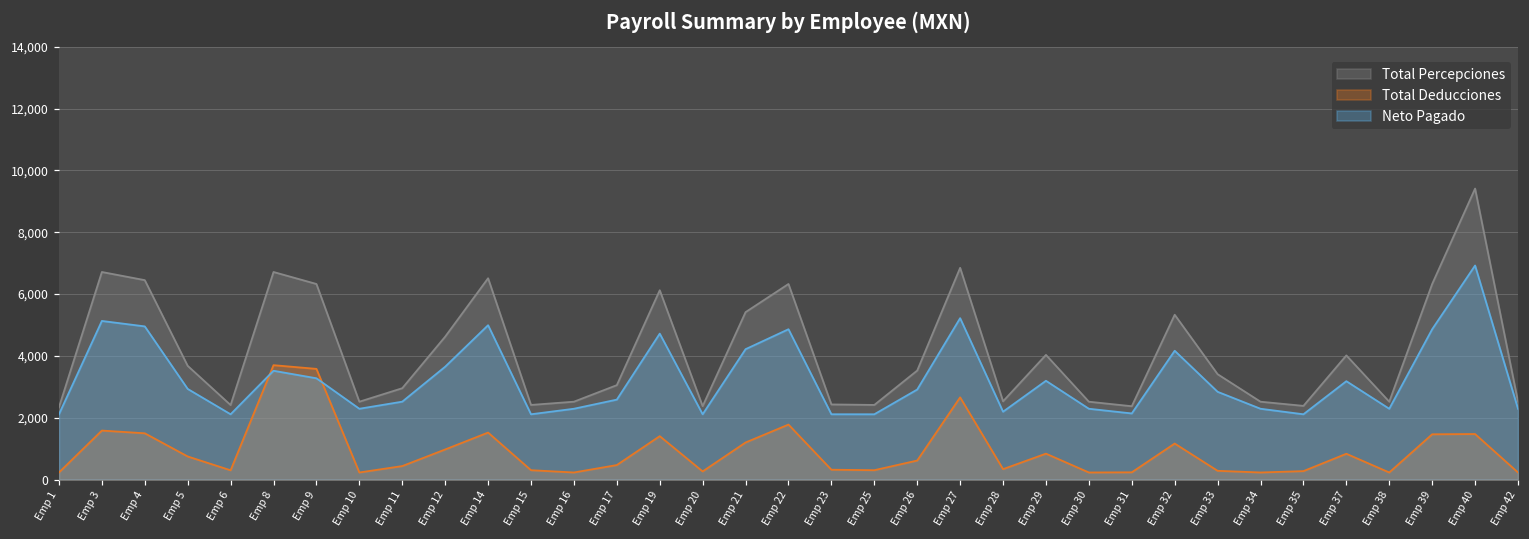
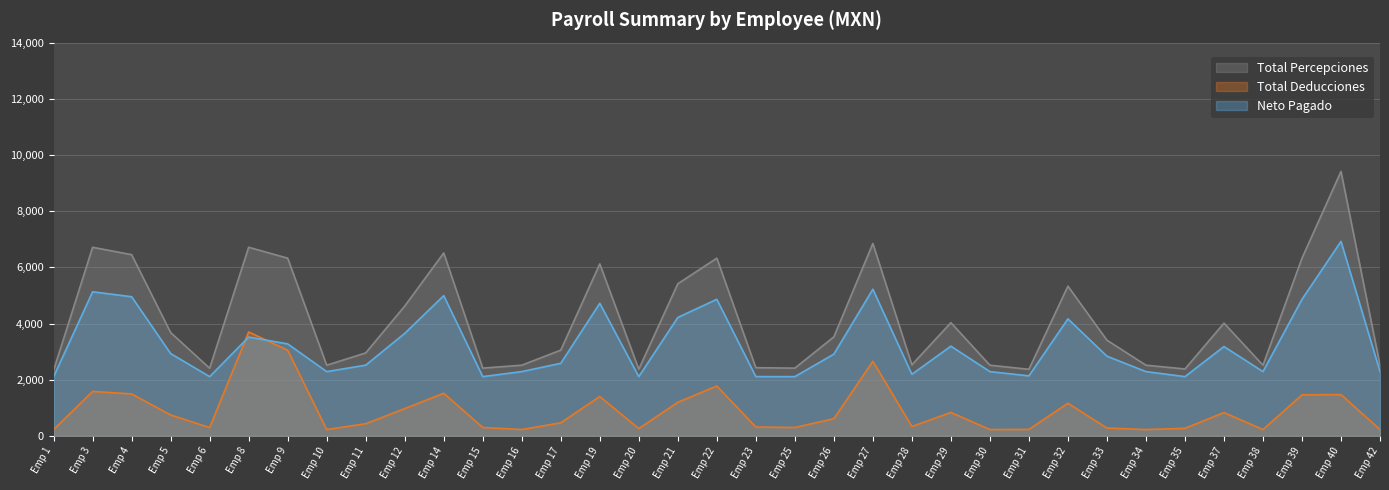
  {
    "Total Deducciones": {
      "Emp 1": "200",
      "Emp 3": "1,600",
      "Emp 4": "1,500",
      "Emp 5": "700",
      "Emp 6": "300",
      "Emp 8": "3,700",
-     "Emp 9": "3,600",
+     "Emp 9": "3,100",
      "Emp 10": "200",
      "Emp 11": "400",
      "Emp 12": "1,000",
      "Emp 14": "1,500",
      "Emp 15": "300",
      "Emp 16": "200",
      "Emp 17": "500",
      "Emp 19": "1,400",
      "Emp 20": "300",
      "Emp 21": "1,200",
      "Emp 22": "1,800",
      "Emp 23": "300",
      "Emp 25": "300",
      "Emp 26": "600",
      "Emp 27": "2,700",
      "Emp 28": "300",
      "Emp 29": "800",
      "Emp 30": "200",
      "Emp 31": "200",
      "Emp 32": "1,200",
      "Emp 33": "300",
      "Emp 34": "200",
      "Emp 35": "300",
      "Emp 37": "800",
      "Emp 38": "200",
      "Emp 39": "1,500",
      "Emp 40": "1,500",
      "Emp 42": "200"
    }
  }
